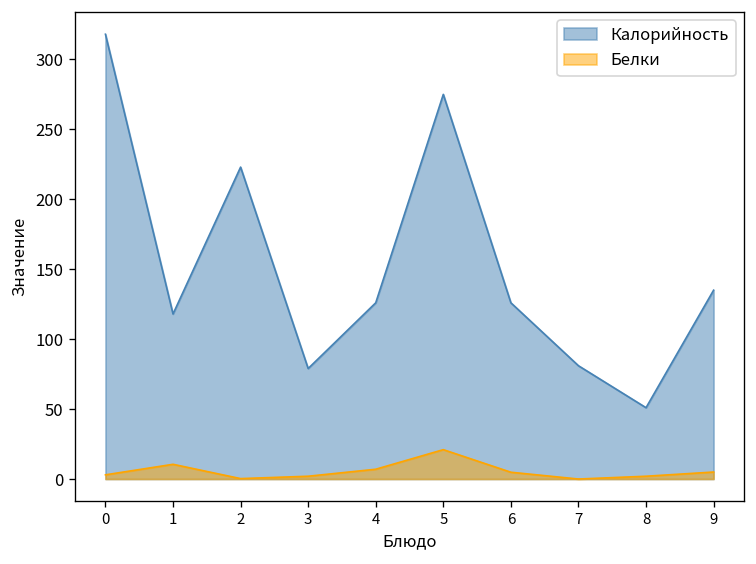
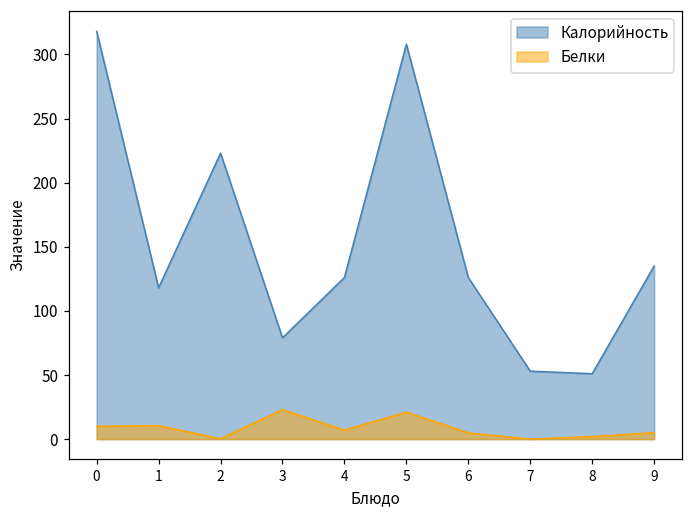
  {
    "Калорийность": {
      "0": 318,
      "1": 118,
      "2": 223,
      "3": 79,
      "4": 126,
-     "5": 275,
+     "5": 308,
      "6": 126,
-     "7": 81,
+     "7": 53,
      "8": 51,
      "9": 135
    },
    "Белки": {
-     "0": 3,
+     "0": 10,
      "1": 11,
      "2": 0,
-     "3": 2,
+     "3": 23,
      "4": 7,
      "5": 21,
      "6": 5,
      "7": 0,
      "8": 2,
      "9": 5
    }
  }
